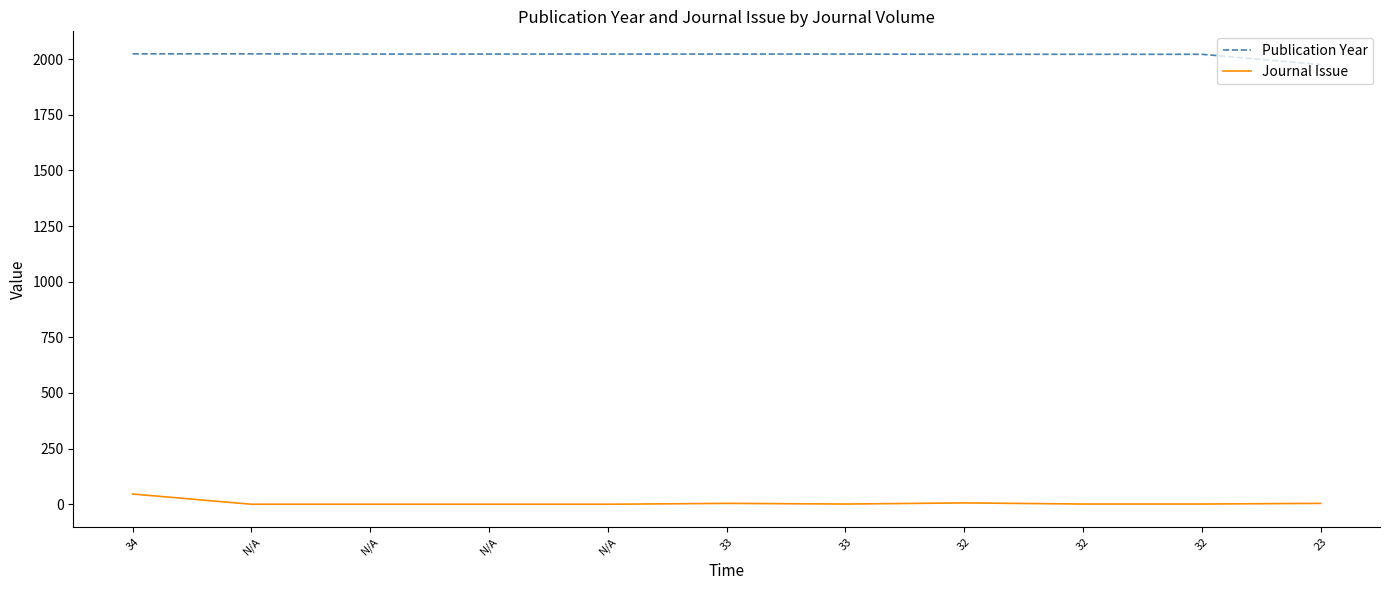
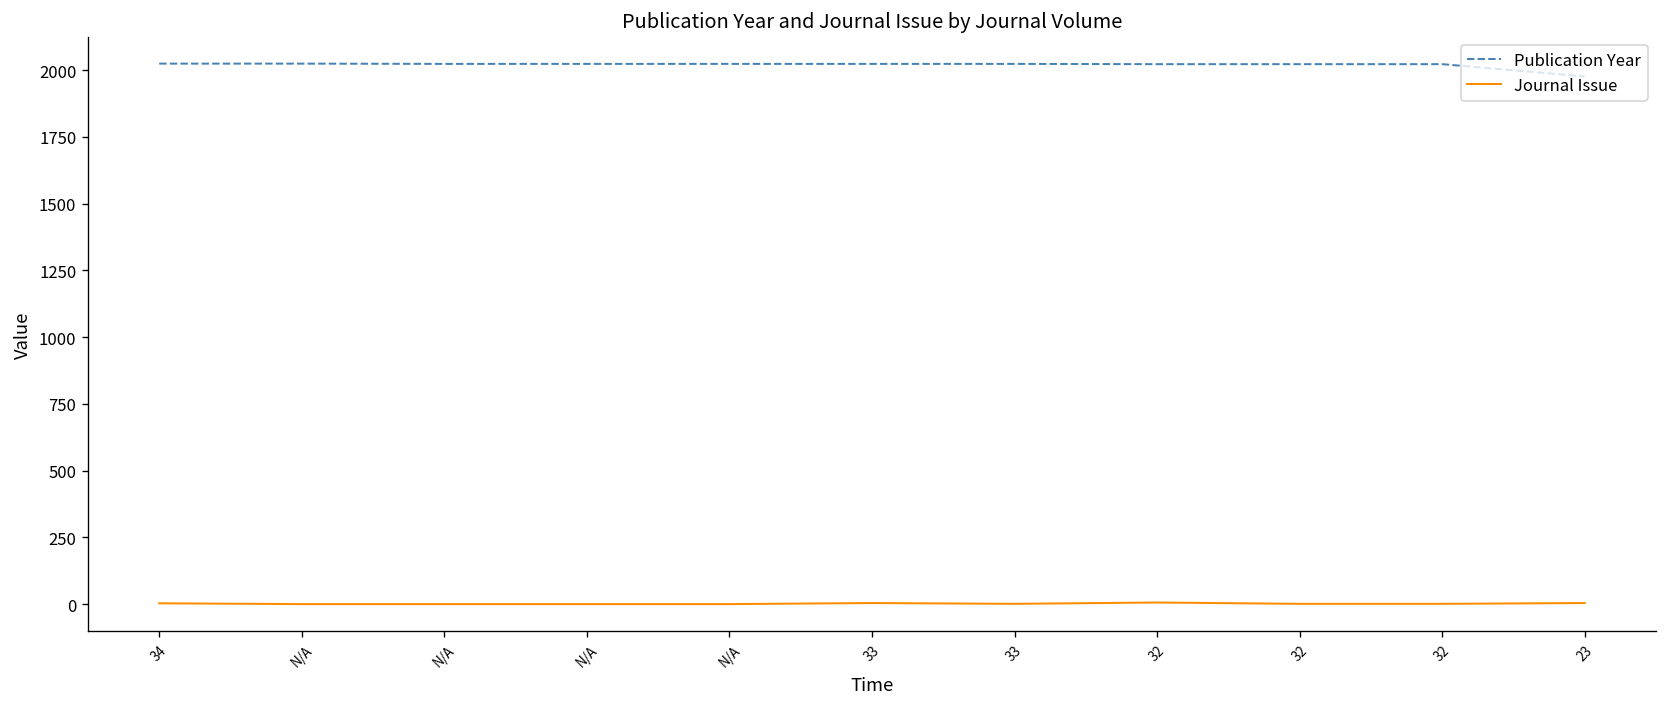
  {
    "Publication Year": {
      "34": 2020
    },
    "Journal Issue": {
-     "34": 50,
+     "34": 0,
      "23": 0
    }
  }
